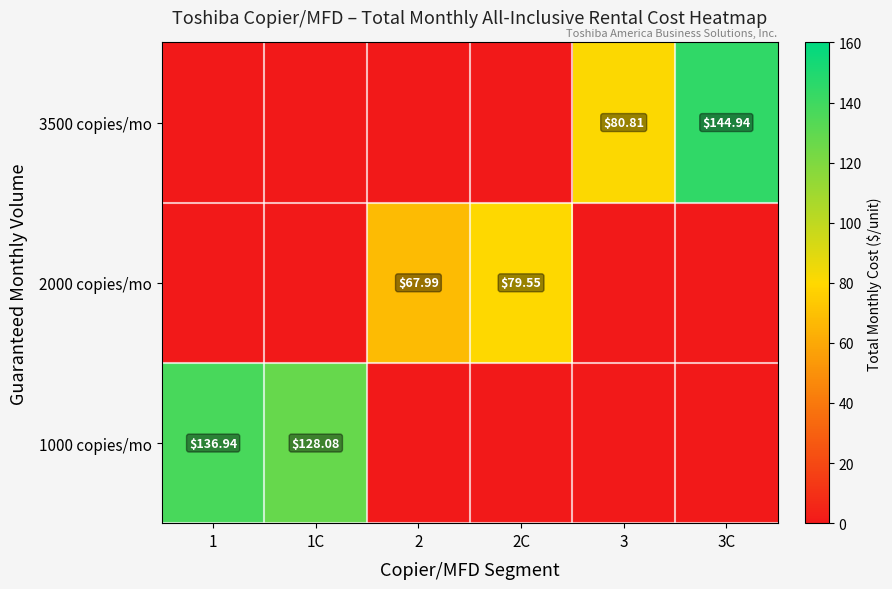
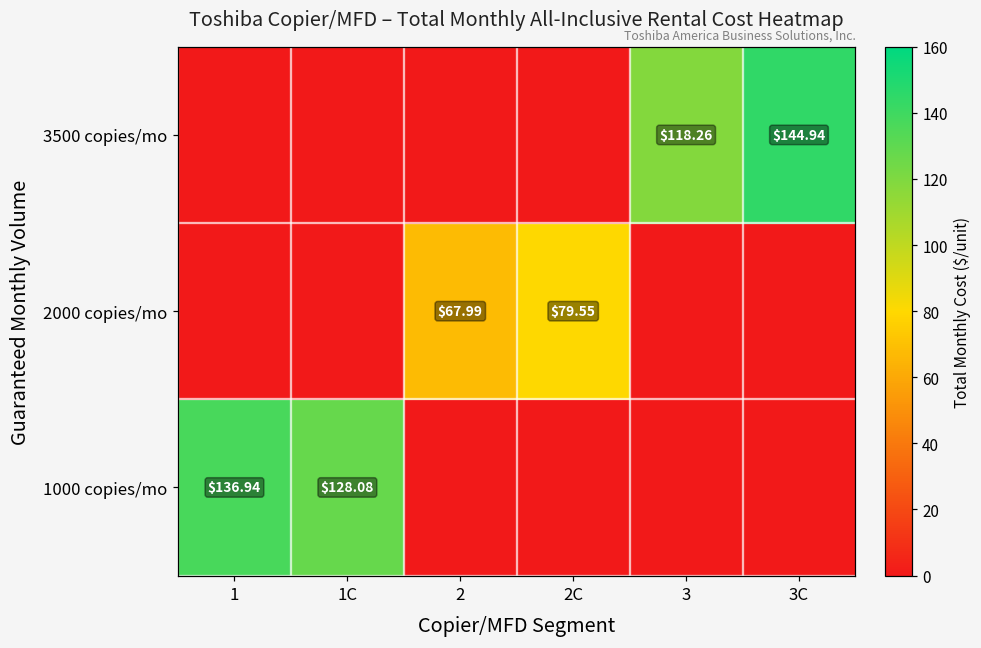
  {
    "3500 copies/mo": {
-     "3": "$80.81"
+     "3": "$118.26"
    }
  }
